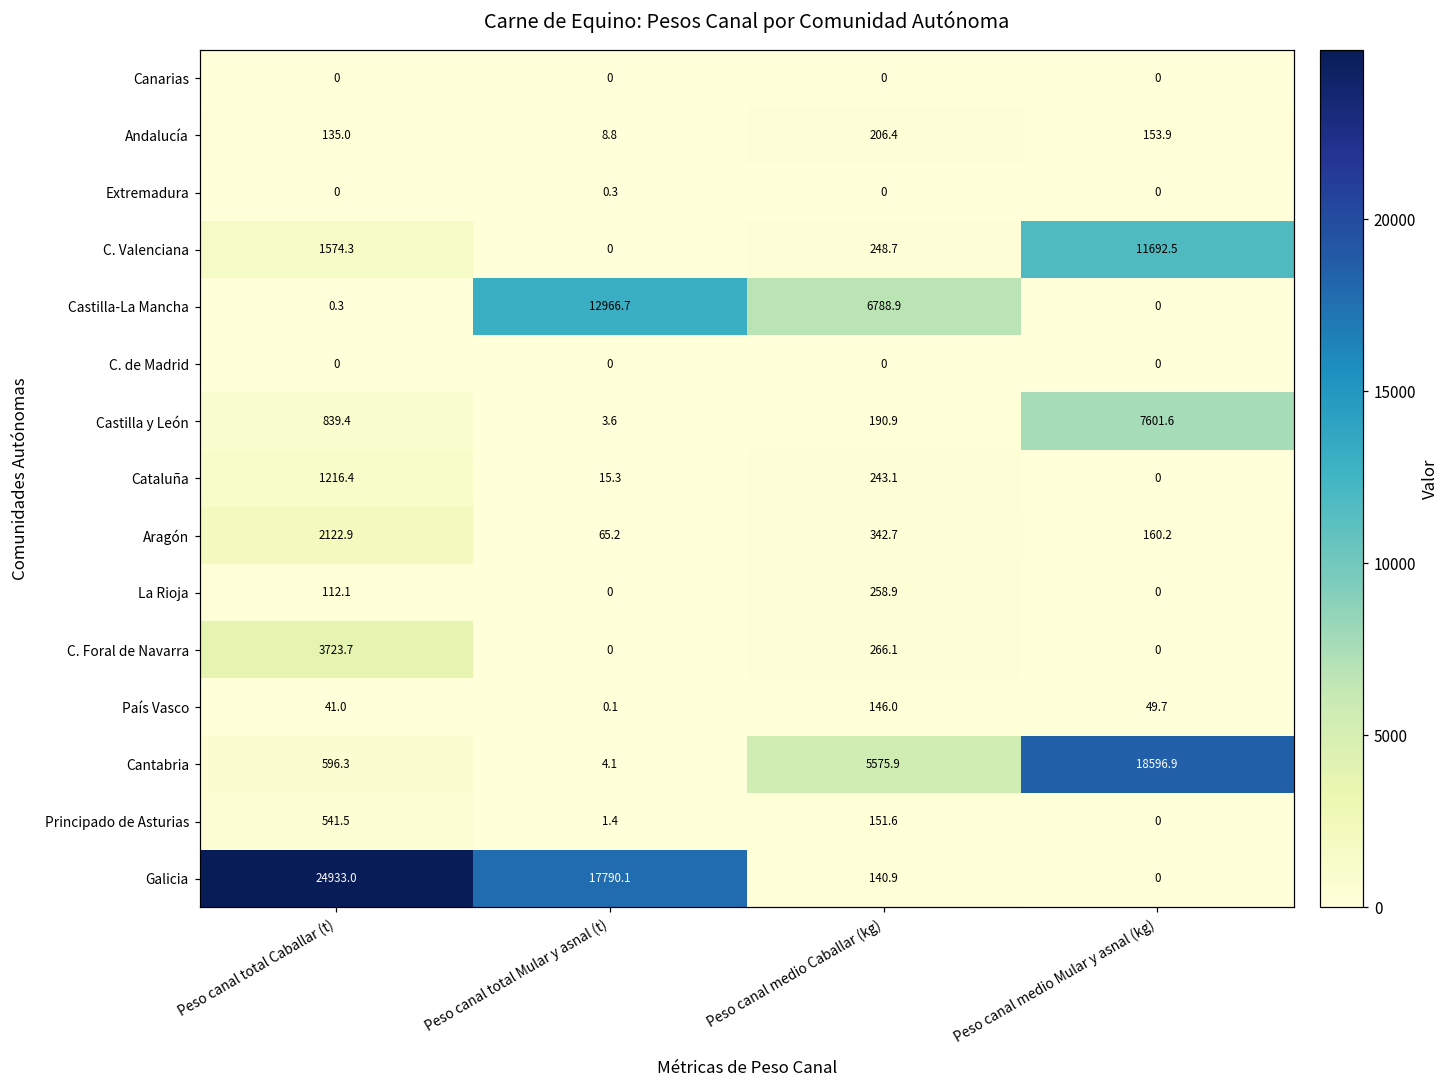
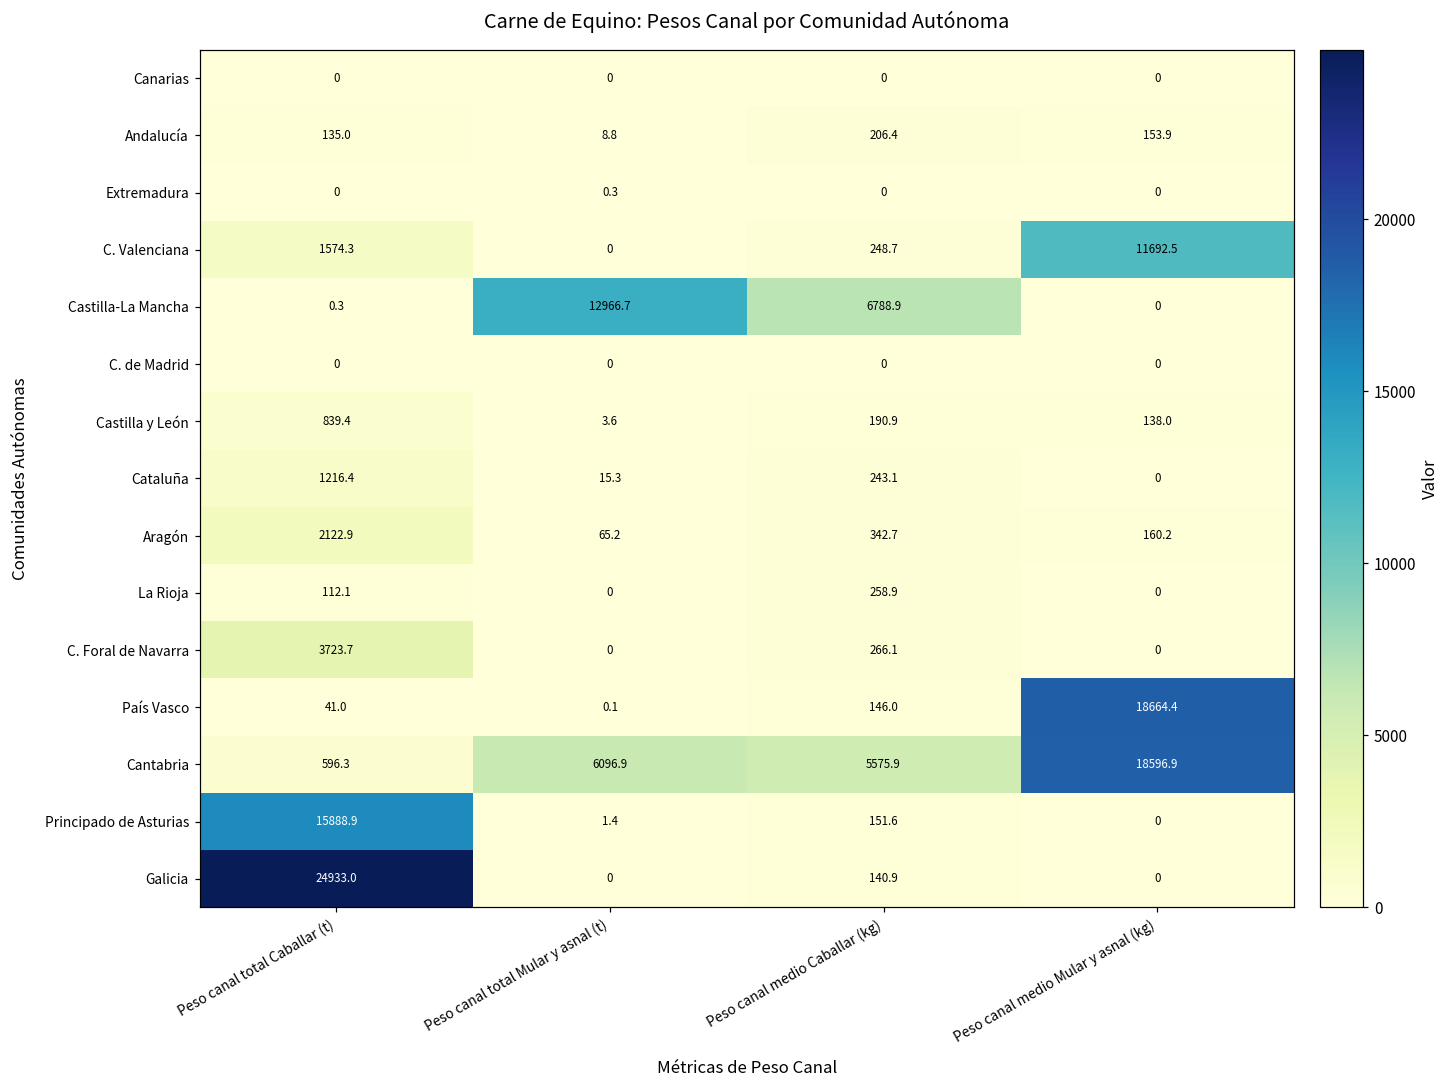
  {
    "Canarias": {
      "Peso canal total Caballar (t)": 0,
      "Peso canal total Mular y asnal (t)": 0,
      "Peso canal medio Caballar (kg)": 0,
      "Peso canal medio Mular y asnal (kg)": 0
    },
    "Andalucía": {
      "Peso canal total Caballar (t)": 135.0,
      "Peso canal total Mular y asnal (t)": 8.8,
      "Peso canal medio Caballar (kg)": 206.4,
      "Peso canal medio Mular y asnal (kg)": 153.9
    },
    "Extremadura": {
      "Peso canal total Caballar (t)": 0,
      "Peso canal total Mular y asnal (t)": 0.3,
      "Peso canal medio Caballar (kg)": 0,
      "Peso canal medio Mular y asnal (kg)": 0
    },
    "C. Valenciana": {
      "Peso canal total Caballar (t)": 1574.3,
      "Peso canal total Mular y asnal (t)": 0,
      "Peso canal medio Caballar (kg)": 248.7,
      "Peso canal medio Mular y asnal (kg)": 11692.5
    },
    "Castilla-La Mancha": {
      "Peso canal total Caballar (t)": 0.3,
      "Peso canal total Mular y asnal (t)": 12966.7,
      "Peso canal medio Caballar (kg)": 6788.9,
      "Peso canal medio Mular y asnal (kg)": 0
    },
    "C. de Madrid": {
      "Peso canal total Caballar (t)": 0,
      "Peso canal total Mular y asnal (t)": 0,
      "Peso canal medio Caballar (kg)": 0,
      "Peso canal medio Mular y asnal (kg)": 0
    },
    "Castilla y León": {
      "Peso canal total Caballar (t)": 839.4,
      "Peso canal total Mular y asnal (t)": 3.6,
      "Peso canal medio Caballar (kg)": 190.9,
-     "Peso canal medio Mular y asnal (kg)": 7601.6
+     "Peso canal medio Mular y asnal (kg)": 138.0
    },
    "Cataluña": {
      "Peso canal total Caballar (t)": 1216.4,
      "Peso canal total Mular y asnal (t)": 15.3,
      "Peso canal medio Caballar (kg)": 243.1,
      "Peso canal medio Mular y asnal (kg)": 0
    },
    "Aragón": {
      "Peso canal total Caballar (t)": 2122.9,
      "Peso canal total Mular y asnal (t)": 65.2,
      "Peso canal medio Caballar (kg)": 342.7,
      "Peso canal medio Mular y asnal (kg)": 160.2
    },
    "La Rioja": {
      "Peso canal total Caballar (t)": 112.1,
      "Peso canal total Mular y asnal (t)": 0,
      "Peso canal medio Caballar (kg)": 258.9,
      "Peso canal medio Mular y asnal (kg)": 0
    },
    "C. Foral de Navarra": {
      "Peso canal total Caballar (t)": 3723.7,
      "Peso canal total Mular y asnal (t)": 0,
      "Peso canal medio Caballar (kg)": 266.1,
      "Peso canal medio Mular y asnal (kg)": 0
    },
    "País Vasco": {
      "Peso canal total Caballar (t)": 41.0,
      "Peso canal total Mular y asnal (t)": 0.1,
      "Peso canal medio Caballar (kg)": 146.0,
-     "Peso canal medio Mular y asnal (kg)": 49.7
+     "Peso canal medio Mular y asnal (kg)": 18664.4
    },
    "Cantabria": {
      "Peso canal total Caballar (t)": 596.3,
-     "Peso canal total Mular y asnal (t)": 4.1,
+     "Peso canal total Mular y asnal (t)": 6096.9,
      "Peso canal medio Caballar (kg)": 5575.9,
      "Peso canal medio Mular y asnal (kg)": 18596.9
    },
    "Principado de Asturias": {
-     "Peso canal total Caballar (t)": 541.5,
+     "Peso canal total Caballar (t)": 15888.9,
      "Peso canal total Mular y asnal (t)": 1.4,
      "Peso canal medio Caballar (kg)": 151.6,
      "Peso canal medio Mular y asnal (kg)": 0
    },
    "Galicia": {
      "Peso canal total Caballar (t)": 24933.0,
-     "Peso canal total Mular y asnal (t)": 17790.1,
+     "Peso canal total Mular y asnal (t)": 0,
      "Peso canal medio Caballar (kg)": 140.9,
      "Peso canal medio Mular y asnal (kg)": 0
    }
  }
